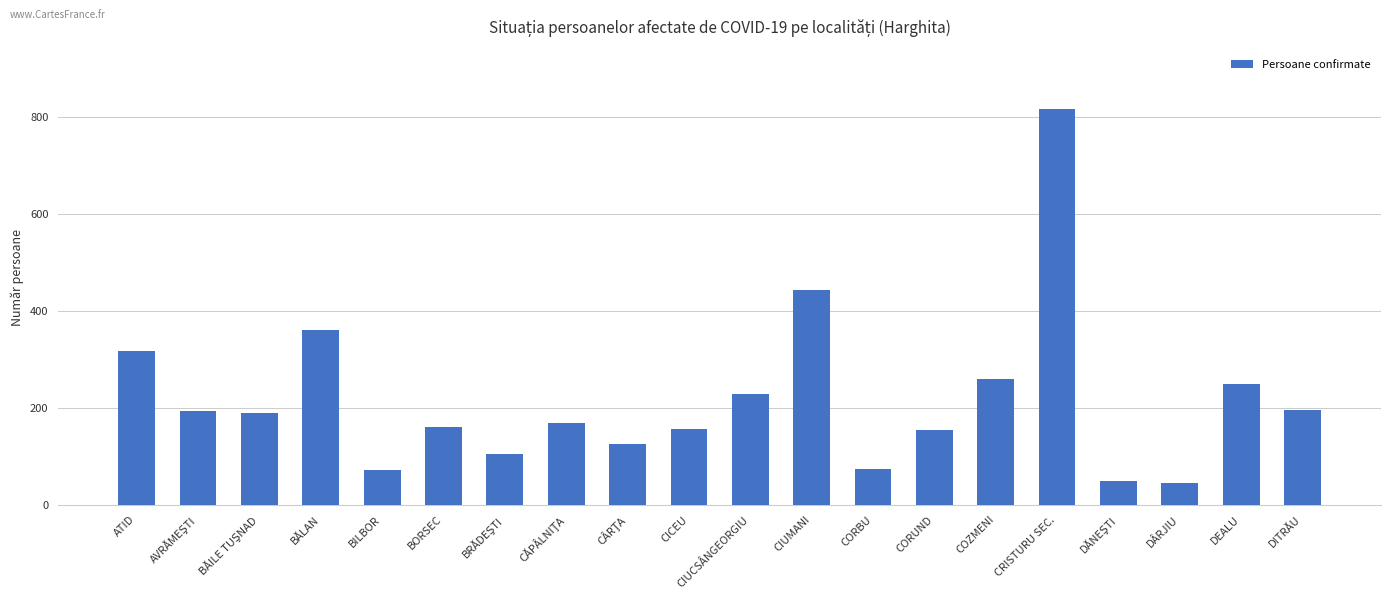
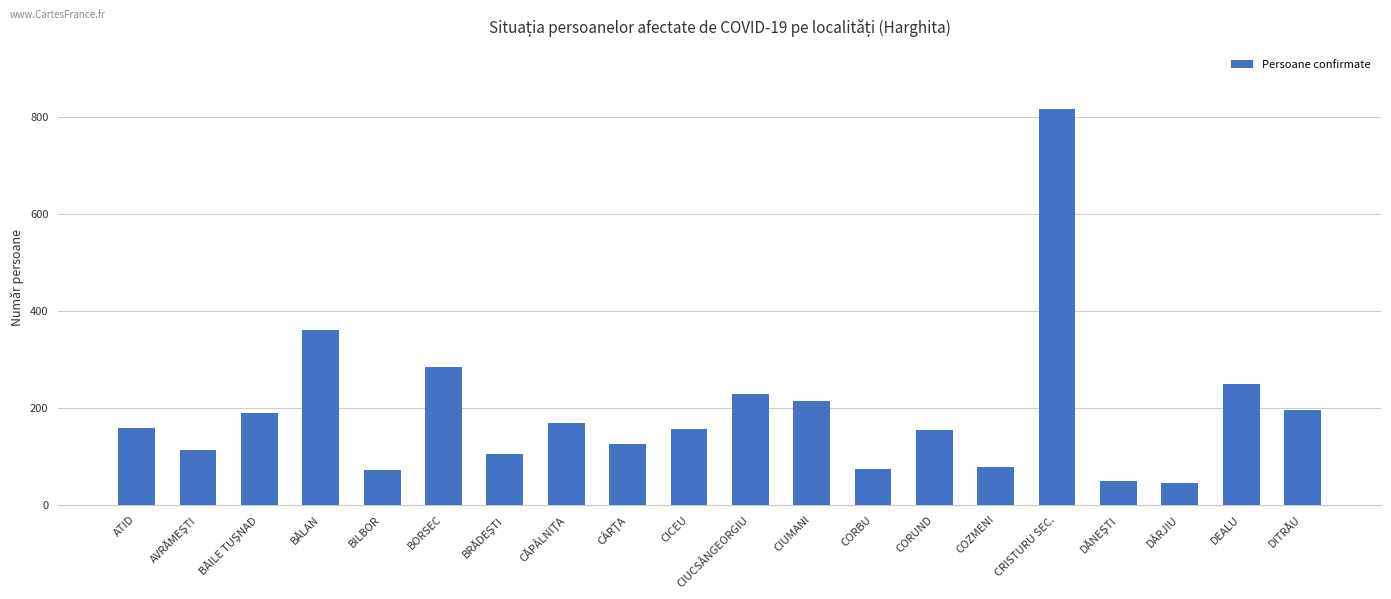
  {
-   "ATID": 320,
-   "AVRĂMEŞTI": 190,
+   "ATID": 160,
+   "AVRĂMEŞTI": 110,
    "BĂILE TUŞNAD": 190,
    "BĂLAN": 360,
    "BILBOR": 70,
-   "BORSEC": 160,
+   "BORSEC": 280,
    "BRĂDEŞTI": 100,
    "CĂPÂLNIŢA": 170,
    "CÂRŢA": 130,
    "CICEU": 160,
    "CIUCSÂNGEORGIU": 230,
-   "CIUMANI": 440,
+   "CIUMANI": 210,
    "CORBU": 70,
    "CORUND": 150,
-   "COZMENI": 260,
+   "COZMENI": 80,
    "CRISTURU SEC.": 820,
    "DĂNEŞTI": 50,
    "DÂRJIU": 50,
    "DEALU": 250,
    "DITRĂU": 200
  }
